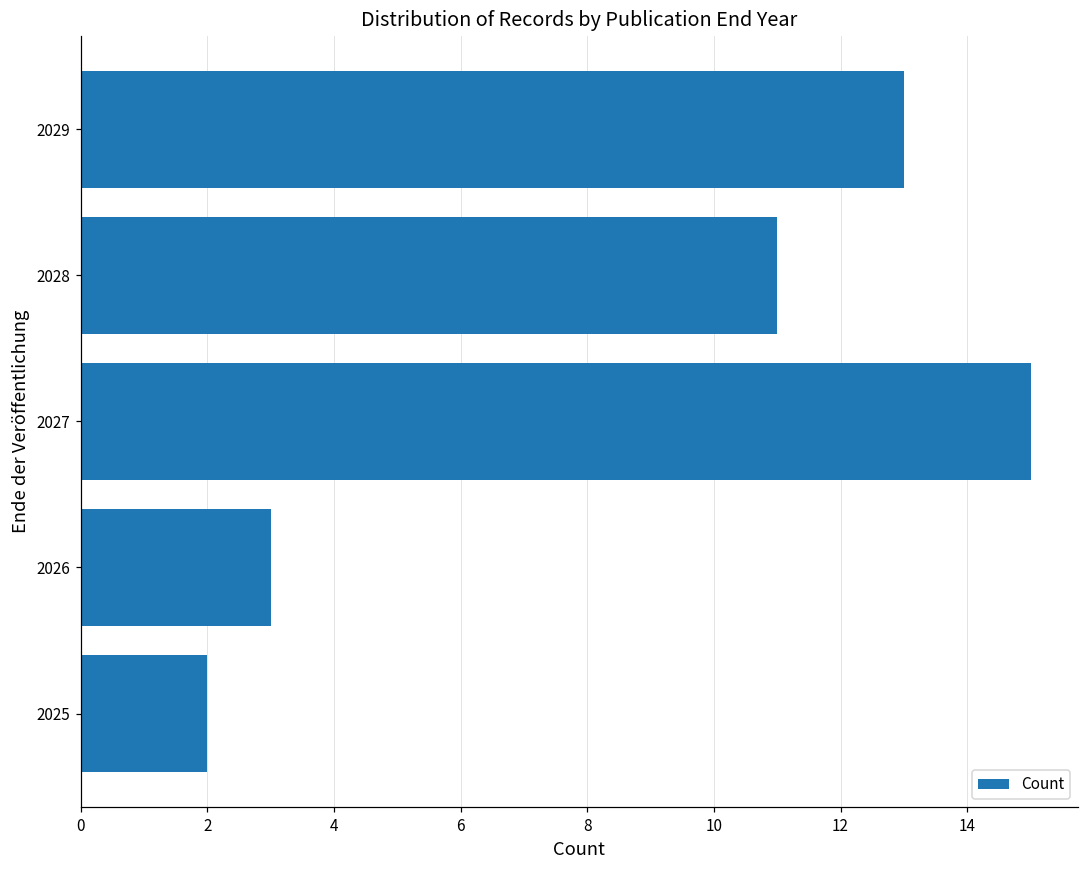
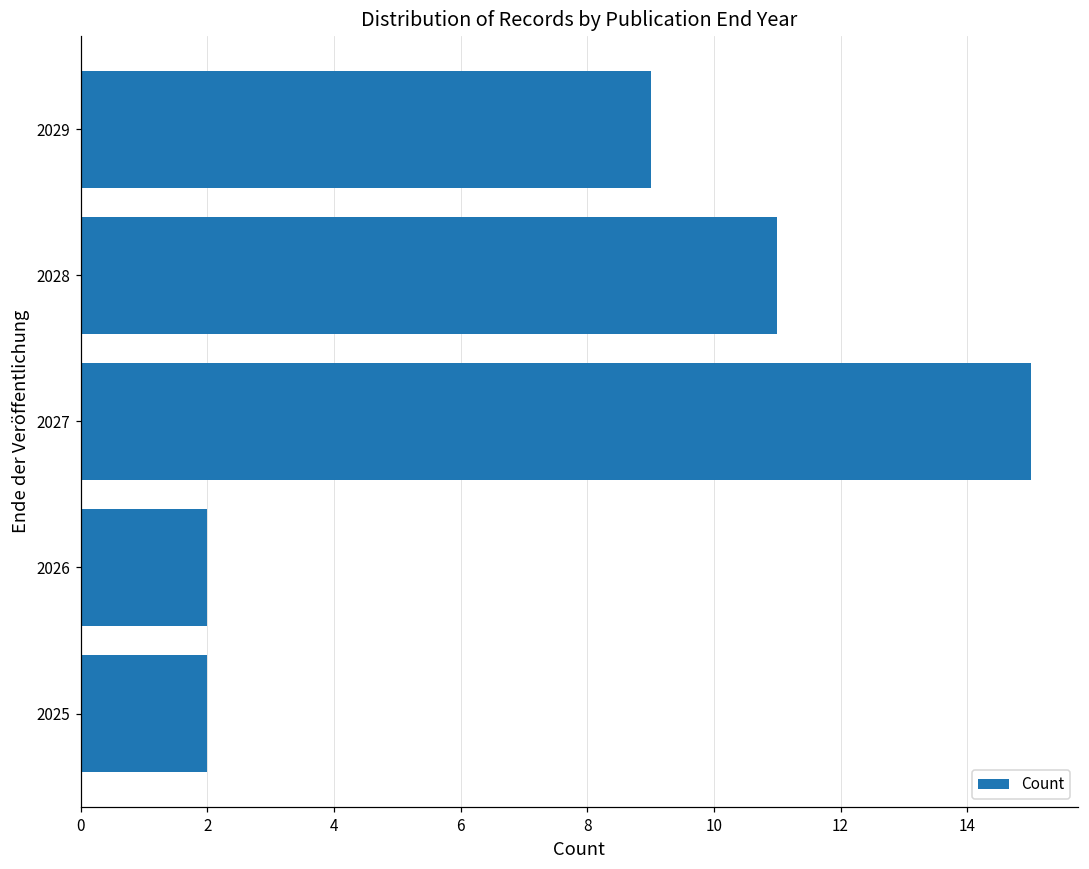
  {
-   "2029": 13,
+   "2029": 9,
    "2028": 11,
    "2027": 15,
-   "2026": 3,
+   "2026": 2,
    "2025": 2
  }
